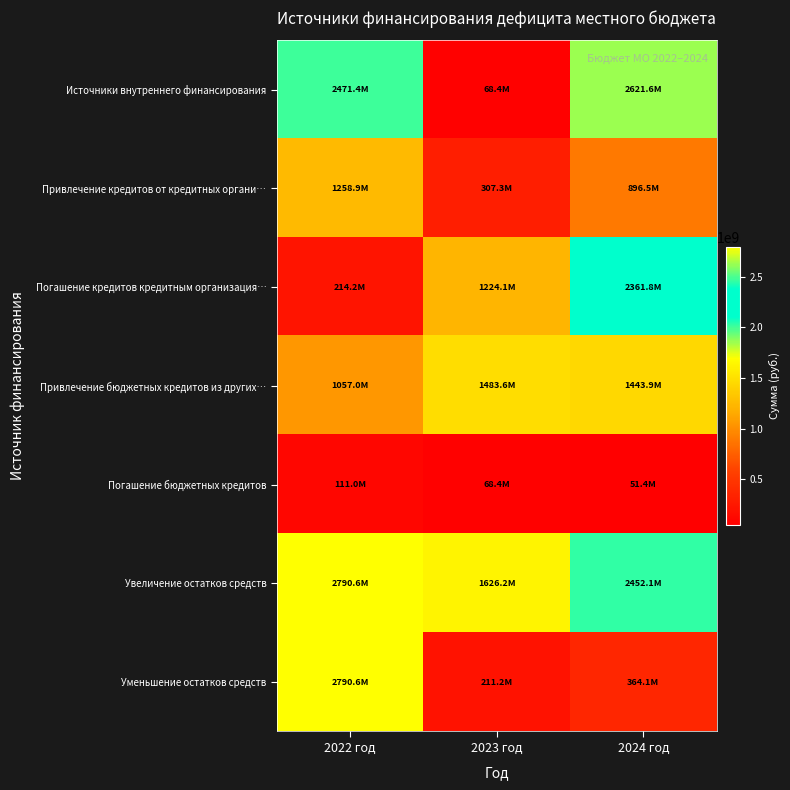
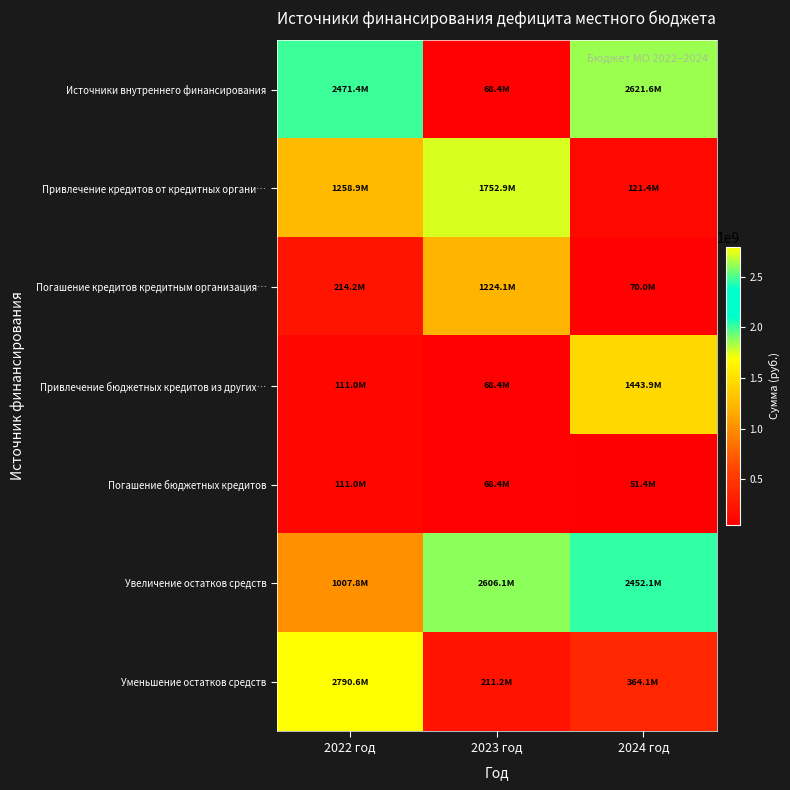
  {
    "Источники внутреннего финансирования": {
      "2022 год": "2471.4М",
      "2023 год": "68.4М"
    },
    "Привлечение кредитов от кредитных органи…": {
      "2022 год": "1258.9М",
-     "2023 год": "307.3М",
-     "2024 год": "896.5М"
+     "2023 год": "1752.9М",
+     "2024 год": "121.4М"
    },
    "Погашение кредитов кредитным организация…": {
      "2022 год": "214.2М",
      "2023 год": "1224.1М",
-     "2024 год": "2361.8М"
+     "2024 год": "70.0М"
    },
    "Привлечение бюджетных кредитов из других…": {
-     "2022 год": "1057.0М",
-     "2023 год": "1483.6М",
+     "2022 год": "111.0М",
+     "2023 год": "68.4М",
      "2024 год": "1443.9М"
    },
    "Погашение бюджетных кредитов": {
      "2022 год": "111.0М",
      "2023 год": "68.4М",
      "2024 год": "51.4М"
    },
    "Увеличение остатков средств": {
-     "2022 год": "2790.6М",
-     "2023 год": "1626.2М",
+     "2022 год": "1007.8М",
+     "2023 год": "2606.1М",
      "2024 год": "2452.1М"
    },
    "Уменьшение остатков средств": {
      "2022 год": "2790.6М",
      "2023 год": "211.2М",
      "2024 год": "364.1М"
    }
  }
